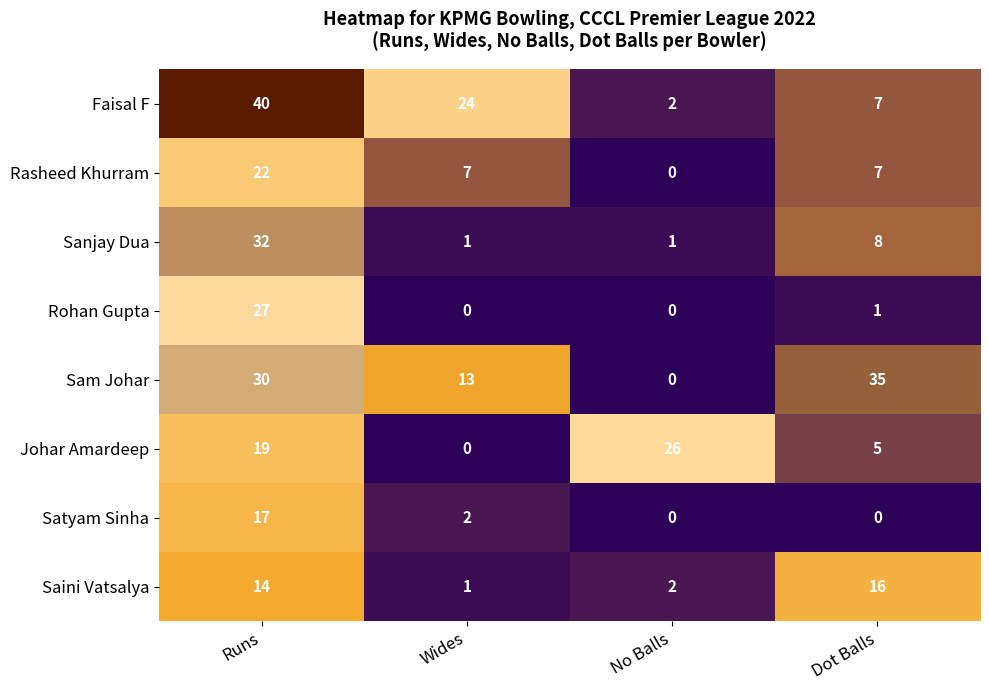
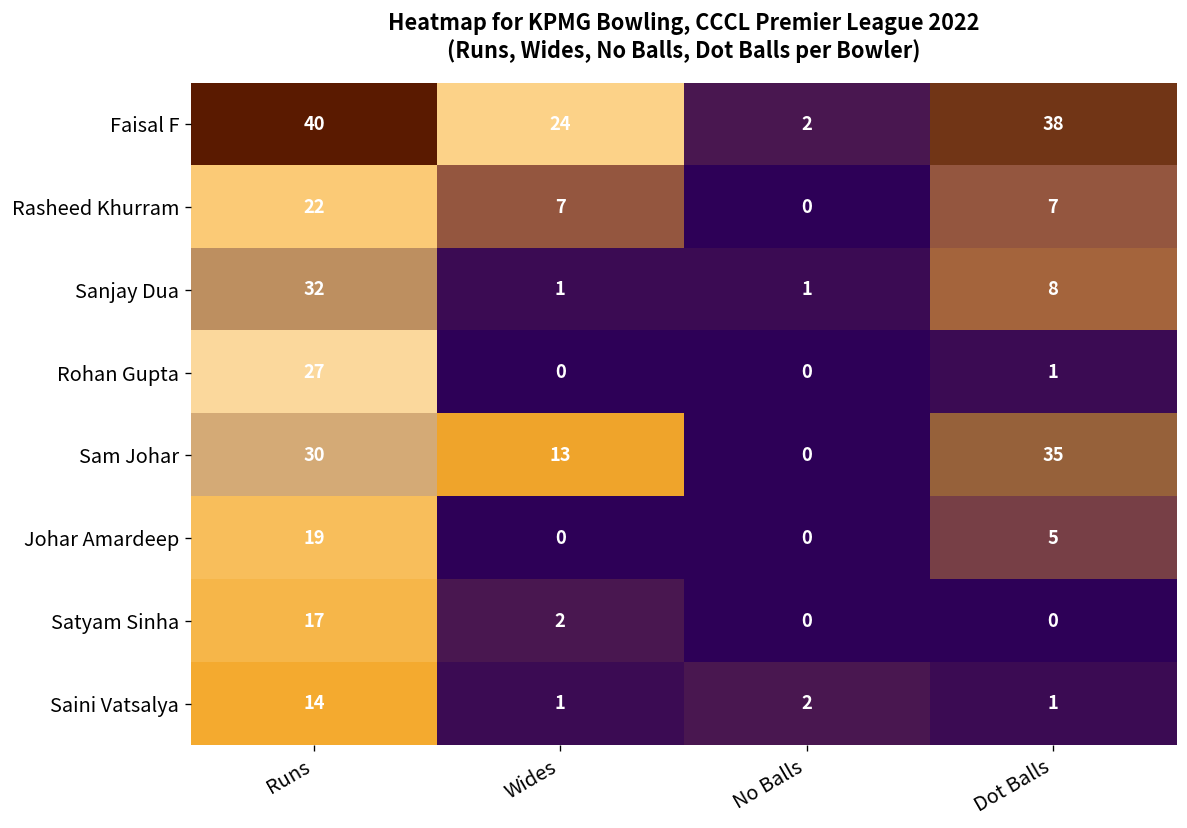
  {
    "Faisal F": {
      "Runs": 40,
      "Wides": 24,
      "No Balls": 2,
-     "Dot Balls": 7
+     "Dot Balls": 38
    },
    "Rasheed Khurram": {
      "Runs": 22,
      "Wides": 7,
      "No Balls": 0,
      "Dot Balls": 7
    },
    "Sanjay Dua": {
      "Runs": 32,
      "Wides": 1,
      "No Balls": 1,
      "Dot Balls": 8
    },
    "Rohan Gupta": {
      "Runs": 27,
      "Wides": 0,
      "No Balls": 0,
      "Dot Balls": 1
    },
    "Sam Johar": {
      "Runs": 30,
      "Wides": 13,
      "No Balls": 0,
      "Dot Balls": 35
    },
    "Johar Amardeep": {
      "Runs": 19,
      "Wides": 0,
-     "No Balls": 26,
+     "No Balls": 0,
      "Dot Balls": 5
    },
    "Satyam Sinha": {
      "Runs": 17,
      "Wides": 2,
      "No Balls": 0,
      "Dot Balls": 0
    },
    "Saini Vatsalya": {
      "Runs": 14,
      "Wides": 1,
      "No Balls": 2,
-     "Dot Balls": 16
+     "Dot Balls": 1
    }
  }
